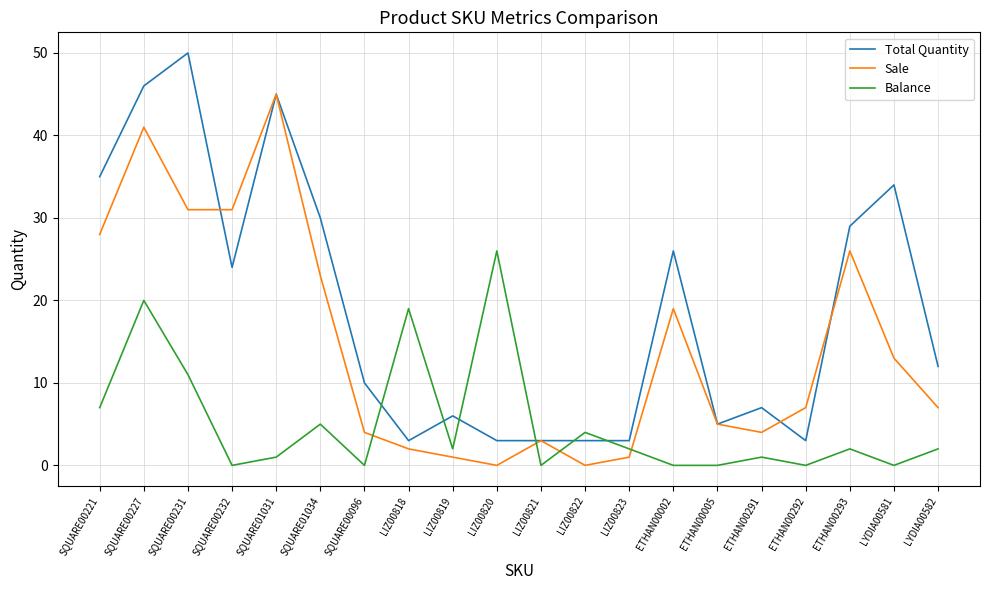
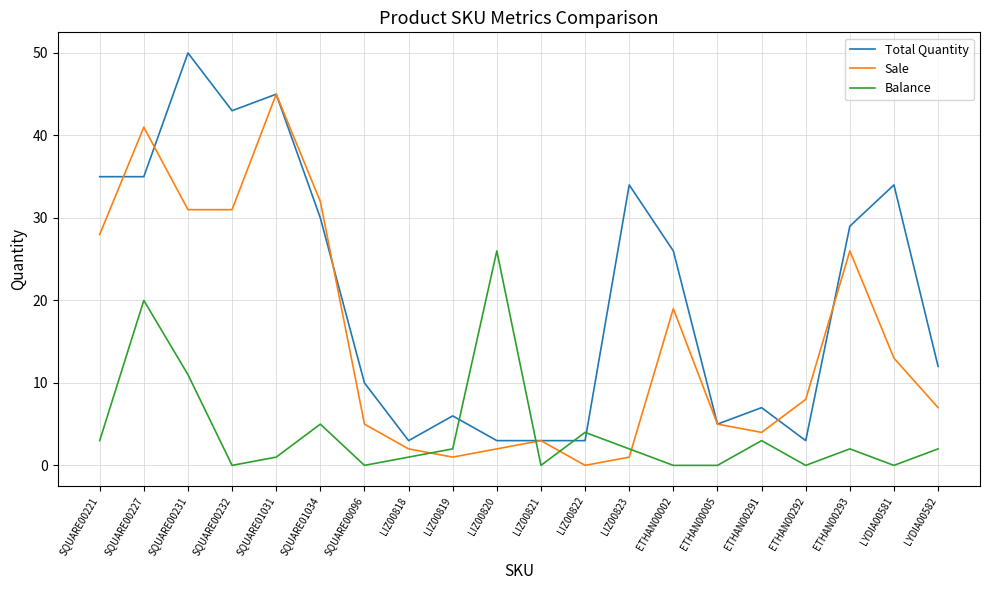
  {
    "Total Quantity": {
      "SQUARE00221": 35,
-     "SQUARE00227": 46,
+     "SQUARE00227": 35,
      "SQUARE00231": 50,
-     "SQUARE00232": 24,
+     "SQUARE00232": 43,
      "SQUARE01034": 30,
      "SQUARE00096": 10,
      "LIZ00818": 3,
      "LIZ00819": 6,
      "LIZ00820": 3,
      "LIZ00822": 3,
-     "LIZ00823": 3,
+     "LIZ00823": 34,
      "ETHAN00002": 26,
      "ETHAN00291": 7,
      "ETHAN00292": 3,
      "ETHAN00293": 29,
      "LYDIA00581": 34,
      "LYDIA00582": 12
    },
    "Sale": {
      "SQUARE00221": 28,
      "SQUARE00227": 41,
      "SQUARE00231": 31,
      "SQUARE00232": 31,
-     "SQUARE01034": 23,
-     "SQUARE00096": 4,
+     "SQUARE01034": 32,
+     "SQUARE00096": 5,
      "LIZ00818": 2,
      "LIZ00819": 1,
-     "LIZ00820": 0,
+     "LIZ00820": 2,
      "LIZ00822": 0,
      "LIZ00823": 1,
      "ETHAN00002": 19,
      "ETHAN00291": 4,
-     "ETHAN00292": 7,
+     "ETHAN00292": 8,
      "ETHAN00293": 26,
      "LYDIA00581": 13,
      "LYDIA00582": 7
    },
    "Balance": {
-     "SQUARE00221": 7,
+     "SQUARE00221": 3,
      "SQUARE00227": 20,
      "SQUARE00231": 11,
      "SQUARE00232": 0,
      "SQUARE01031": 1,
      "SQUARE01034": 5,
      "SQUARE00096": 0,
-     "LIZ00818": 19,
+     "LIZ00818": 1,
      "LIZ00819": 2,
      "LIZ00820": 26,
      "LIZ00821": 0,
      "LIZ00822": 4,
      "LIZ00823": 2,
      "ETHAN00002": 0,
      "ETHAN00005": 0,
-     "ETHAN00291": 1,
+     "ETHAN00291": 3,
      "ETHAN00292": 0,
      "ETHAN00293": 2,
      "LYDIA00581": 0,
      "LYDIA00582": 2
    }
  }
